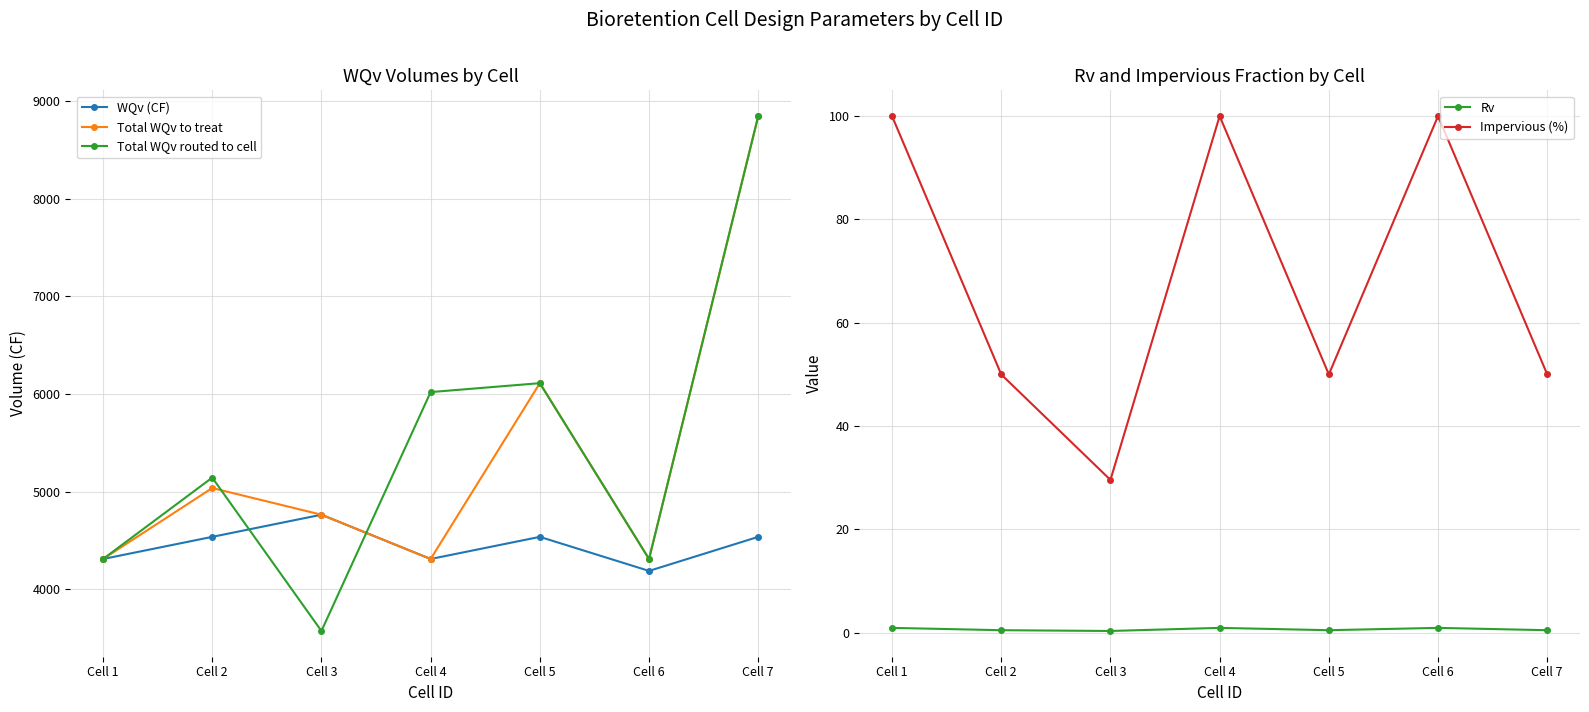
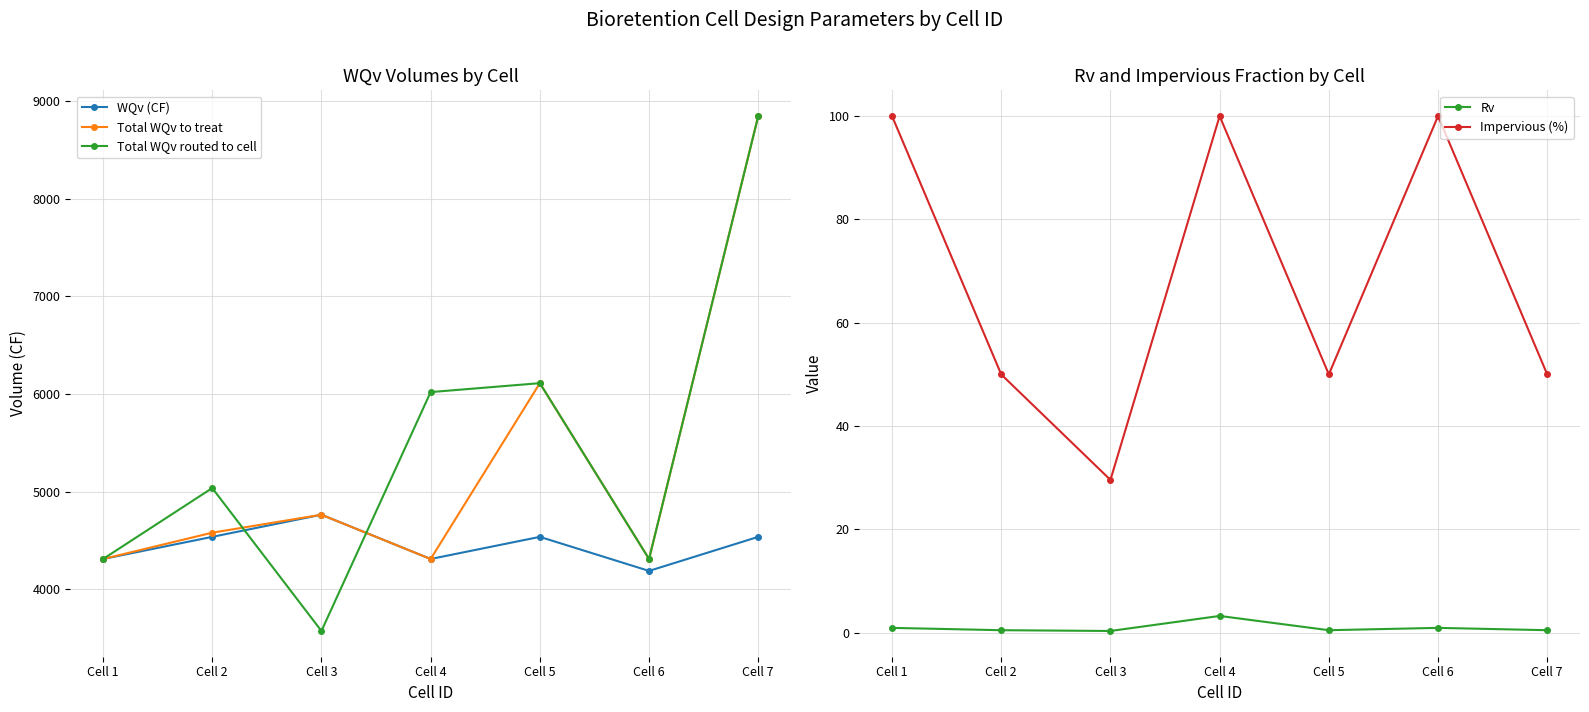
  {
    "WQv Volumes by Cell": {
      "WQv (CF)": {
        "Cell 2": 4500,
        "Cell 5": 4500,
        "Cell 6": 4200,
        "Cell 7": 4500
      },
      "Total WQv to treat": {
-       "Cell 2": 5000
+       "Cell 2": 4600
      },
      "Total WQv routed to cell": {
-       "Cell 2": 5100,
+       "Cell 2": 5000,
        "Cell 3": 3600,
        "Cell 4": 6000
      }
    },
    "Rv and Impervious Fraction by Cell": {
      "Rv": {
        "Cell 1": 1,
        "Cell 2": 1,
        "Cell 3": 0,
-       "Cell 4": 1,
+       "Cell 4": 3,
        "Cell 5": 1,
        "Cell 6": 1,
        "Cell 7": 1
      },
      "Impervious (%)": {
        "Cell 1": 100,
        "Cell 2": 50,
        "Cell 3": 30,
        "Cell 4": 100,
        "Cell 5": 50,
        "Cell 6": 100,
        "Cell 7": 50
      }
    }
  }
